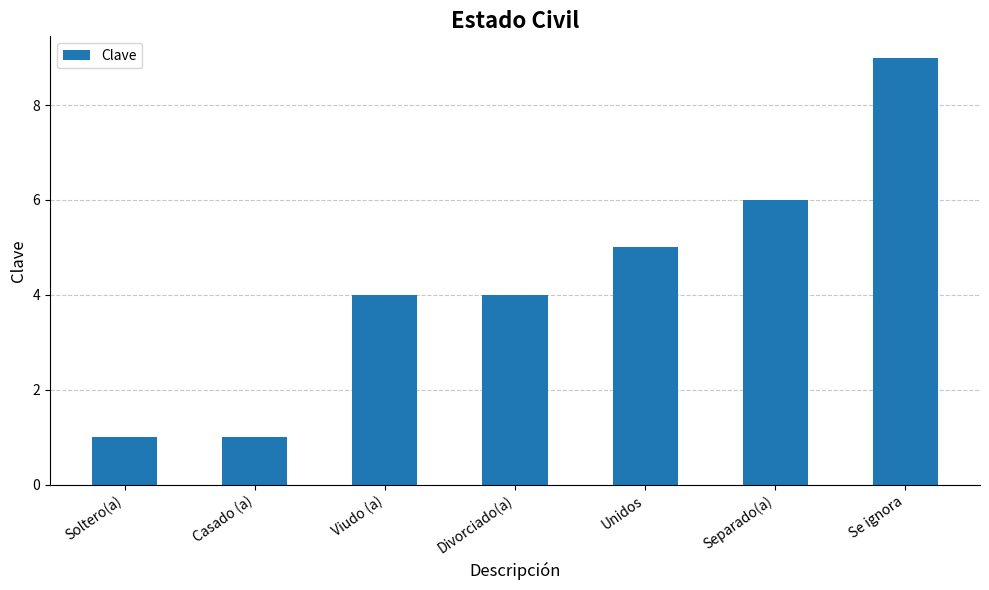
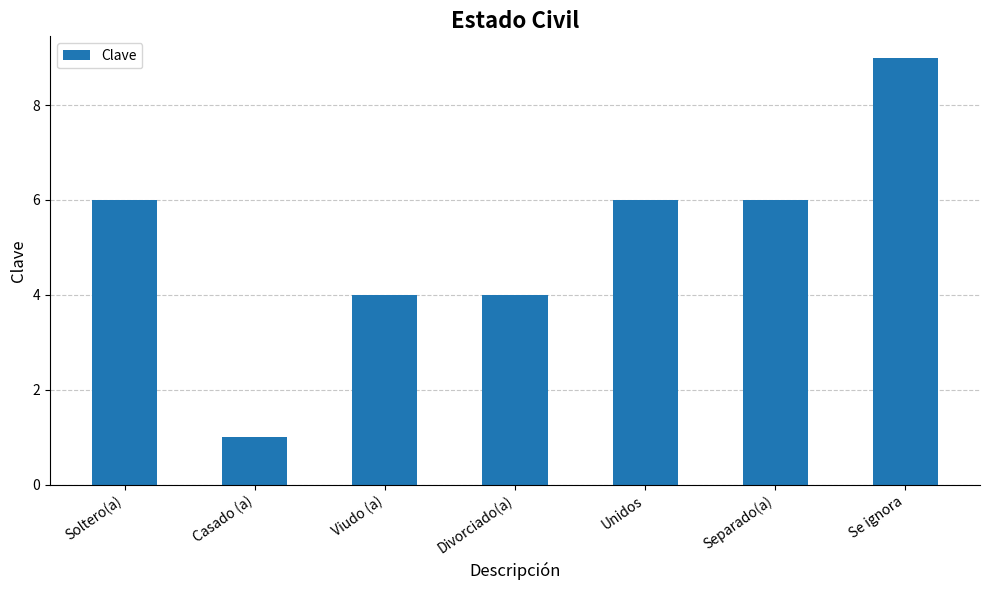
  {
-   "Soltero(a)": 1,
+   "Soltero(a)": 6,
    "Casado (a)": 1,
    "Viudo (a)": 4,
    "Divorciado(a)": 4,
-   "Unidos": 5,
+   "Unidos": 6,
    "Separado(a)": 6,
    "Se ignora": 9
  }
